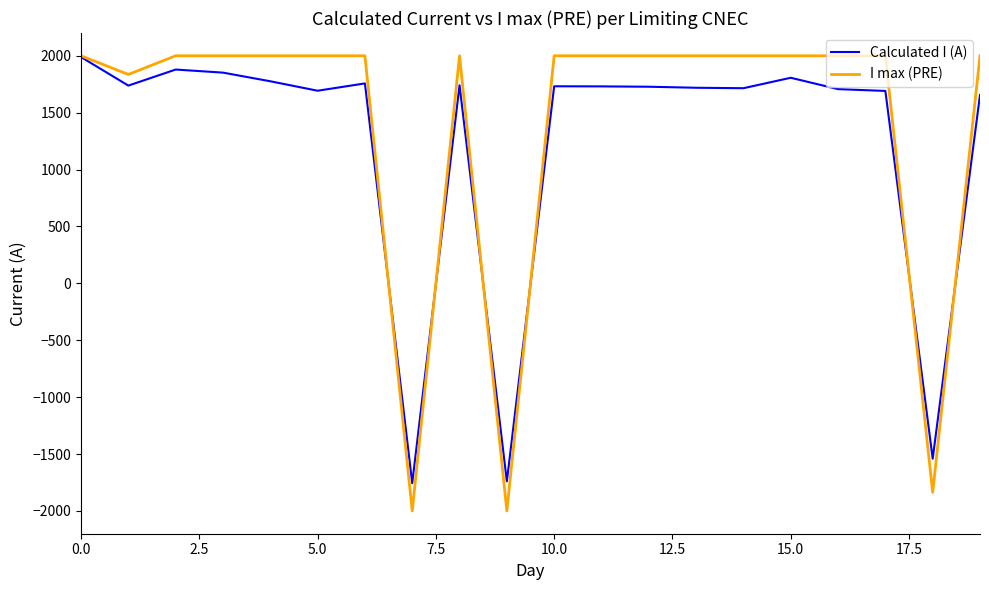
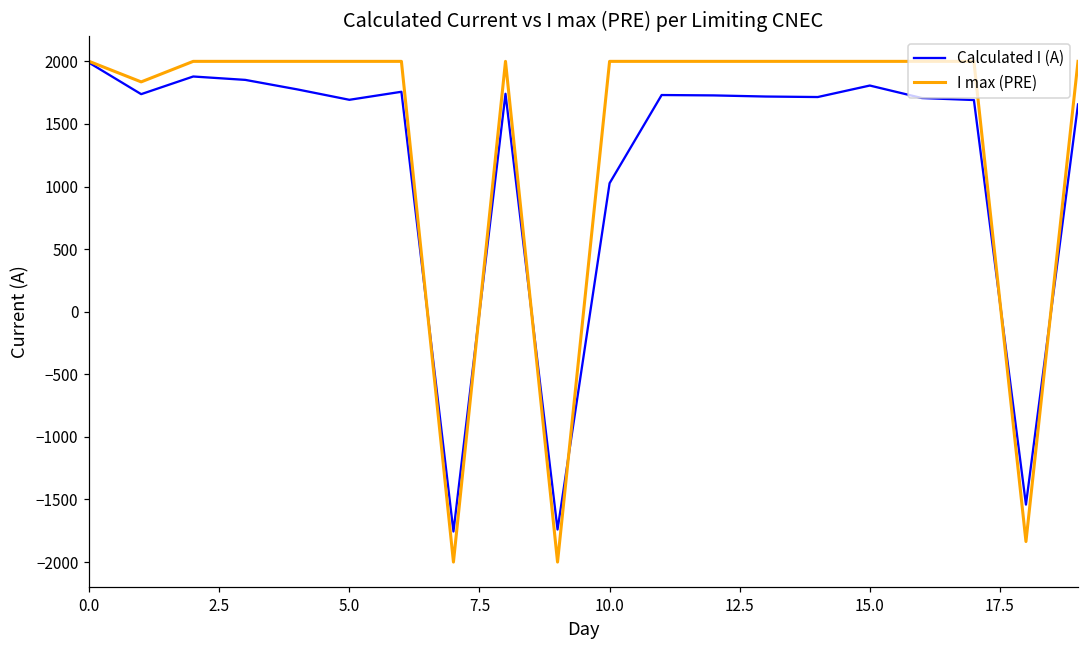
  {
    "Calculated I (A)": {
      "5.0": 1690,
-     "10.0": 1730,
+     "10.0": 1030,
      "15.0": 1810
    },
    "I max (PRE)": {
      "5.0": 2000,
      "10.0": 2000,
      "15.0": 2000
    }
  }
